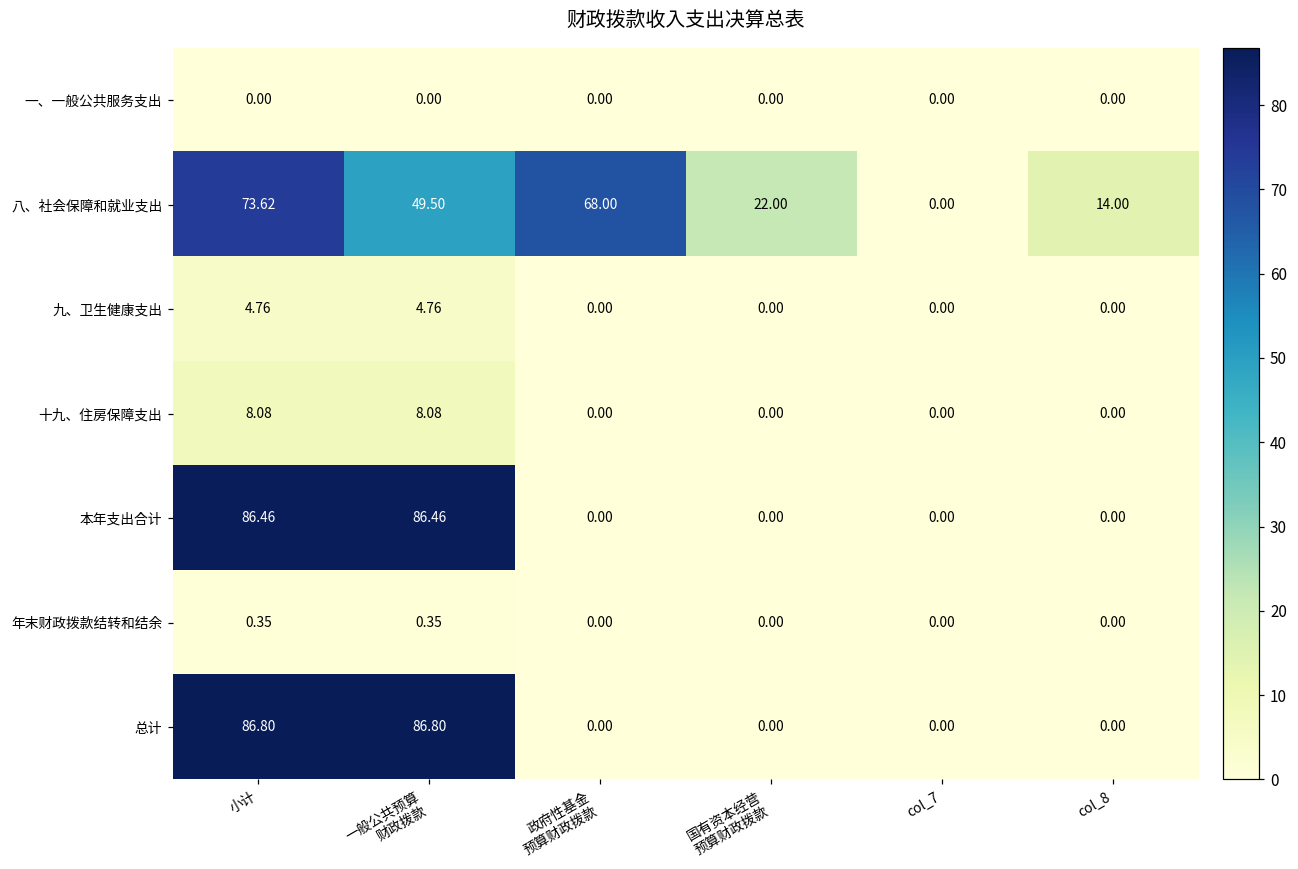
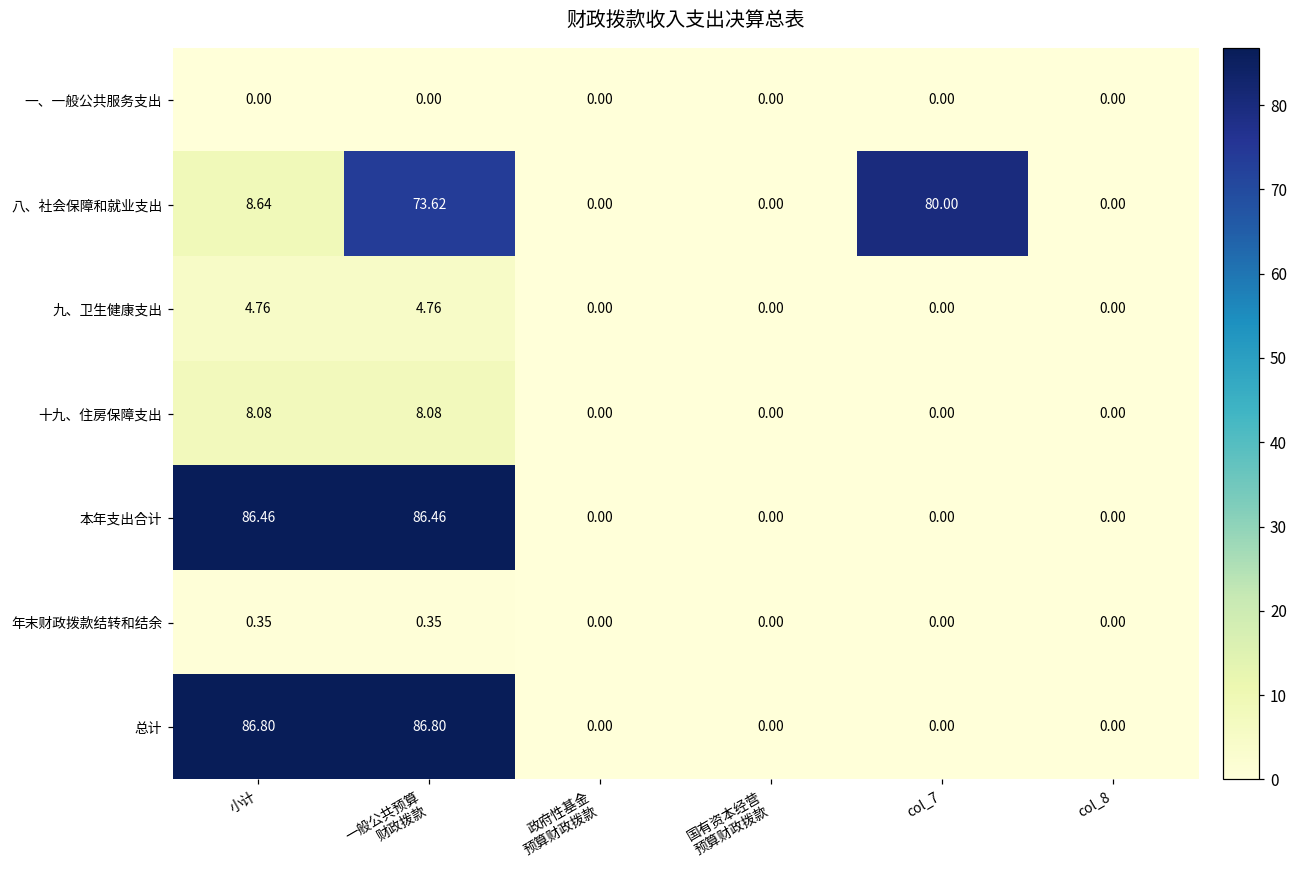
  {
    "一、一般公共服务支出": {
      "小计": 0.00,
      "一般公共预算 财政拨款": 0.00,
      "政府性基金 预算财政拨款": 0.00,
      "国有资本经营 预算财政拨款": 0.00,
      "col_7": 0.00,
      "col_8": 0.00
    },
    "八、社会保障和就业支出": {
-     "小计": 73.62,
-     "一般公共预算 财政拨款": 49.50,
-     "政府性基金 预算财政拨款": 68.00,
-     "国有资本经营 预算财政拨款": 22.00,
-     "col_7": 0.00,
-     "col_8": 14.00
+     "小计": 8.64,
+     "一般公共预算 财政拨款": 73.62,
+     "政府性基金 预算财政拨款": 0.00,
+     "国有资本经营 预算财政拨款": 0.00,
+     "col_7": 80.00,
+     "col_8": 0.00
    },
    "九、卫生健康支出": {
      "小计": 4.76,
      "一般公共预算 财政拨款": 4.76,
      "政府性基金 预算财政拨款": 0.00,
      "国有资本经营 预算财政拨款": 0.00,
      "col_7": 0.00,
      "col_8": 0.00
    },
    "十九、住房保障支出": {
      "小计": 8.08,
      "一般公共预算 财政拨款": 8.08,
      "政府性基金 预算财政拨款": 0.00,
      "国有资本经营 预算财政拨款": 0.00,
      "col_7": 0.00,
      "col_8": 0.00
    },
    "本年支出合计": {
      "小计": 86.46,
      "一般公共预算 财政拨款": 86.46,
      "政府性基金 预算财政拨款": 0.00,
      "国有资本经营 预算财政拨款": 0.00,
      "col_7": 0.00,
      "col_8": 0.00
    },
    "年末财政拨款结转和结余": {
      "小计": 0.35,
      "一般公共预算 财政拨款": 0.35,
      "政府性基金 预算财政拨款": 0.00,
      "国有资本经营 预算财政拨款": 0.00,
      "col_7": 0.00,
      "col_8": 0.00
    },
    "总计": {
      "小计": 86.80,
      "一般公共预算 财政拨款": 86.80,
      "政府性基金 预算财政拨款": 0.00,
      "国有资本经营 预算财政拨款": 0.00,
      "col_7": 0.00,
      "col_8": 0.00
    }
  }
